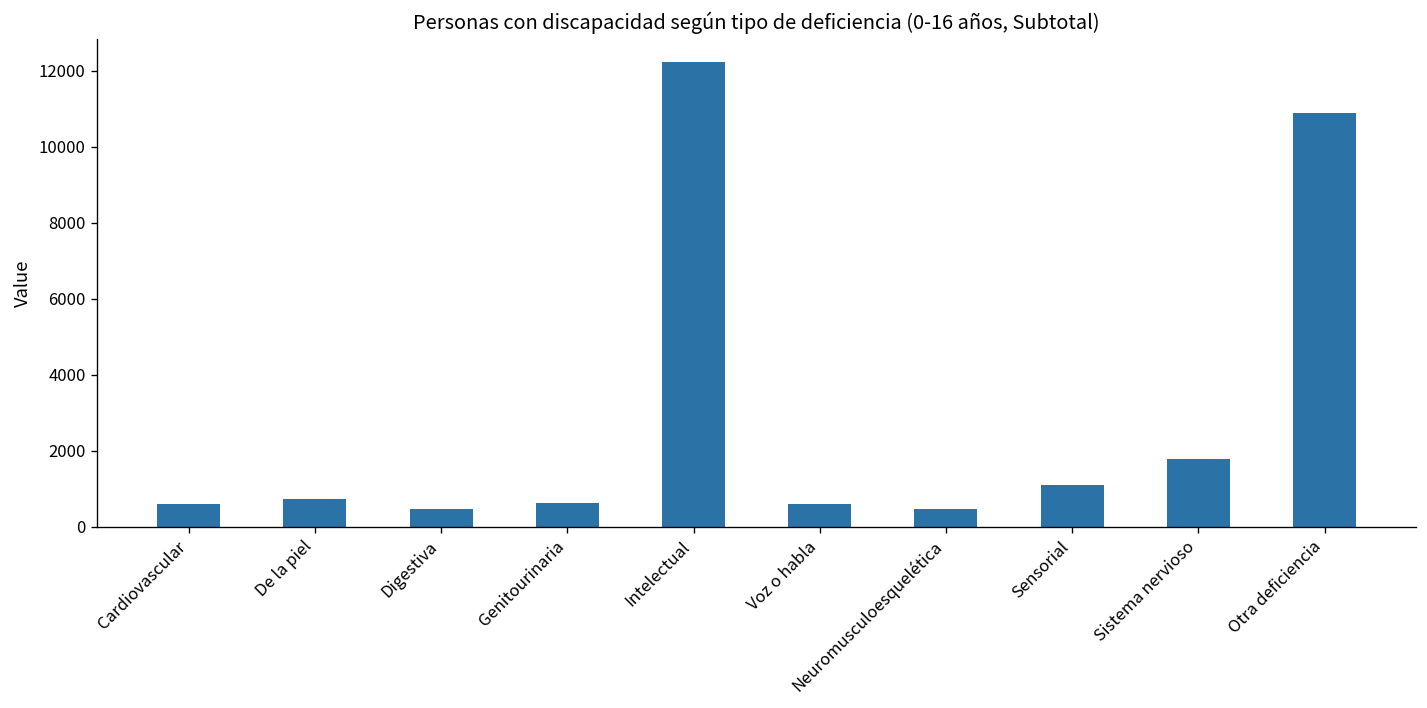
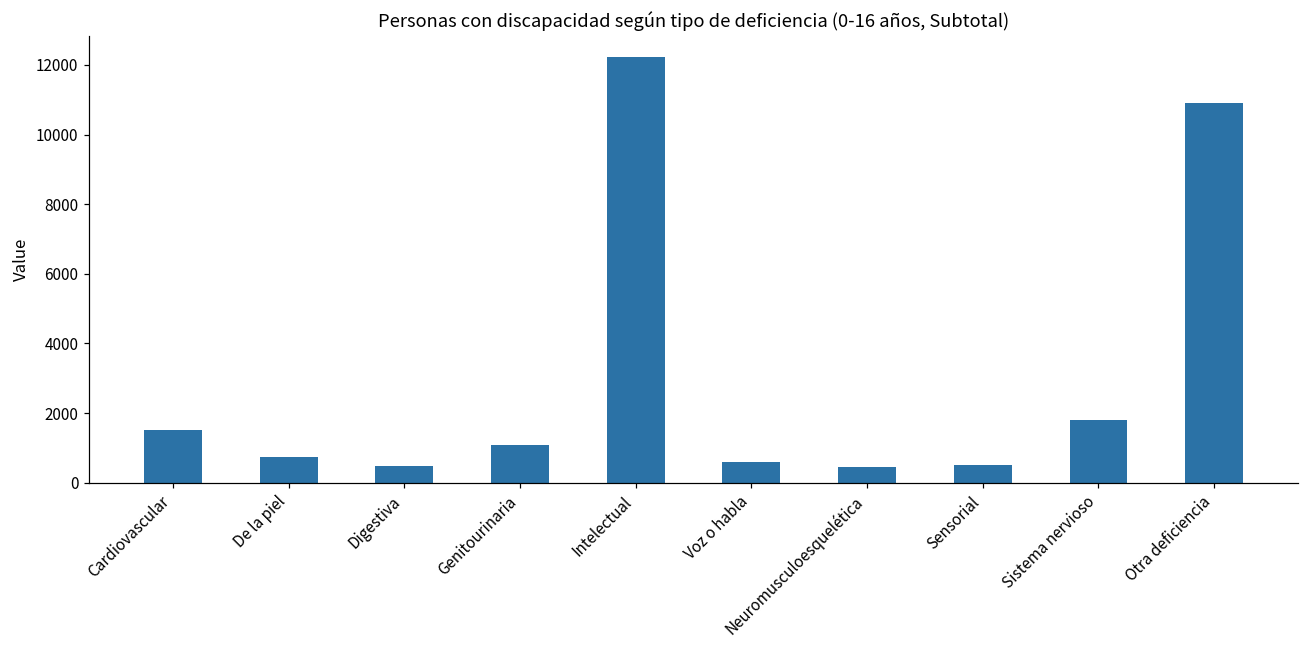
  {
-   "Cardiovascular": 600,
+   "Cardiovascular": 1500,
    "De la piel": 700,
    "Digestiva": 500,
-   "Genitourinaria": 600,
+   "Genitourinaria": 1100,
    "Intelectual": 12200,
    "Voz o habla": 600,
    "Neuromusculoesquelética": 500,
-   "Sensorial": 1100,
+   "Sensorial": 500,
    "Sistema nervioso": 1800,
    "Otra deficiencia": 10900
  }
